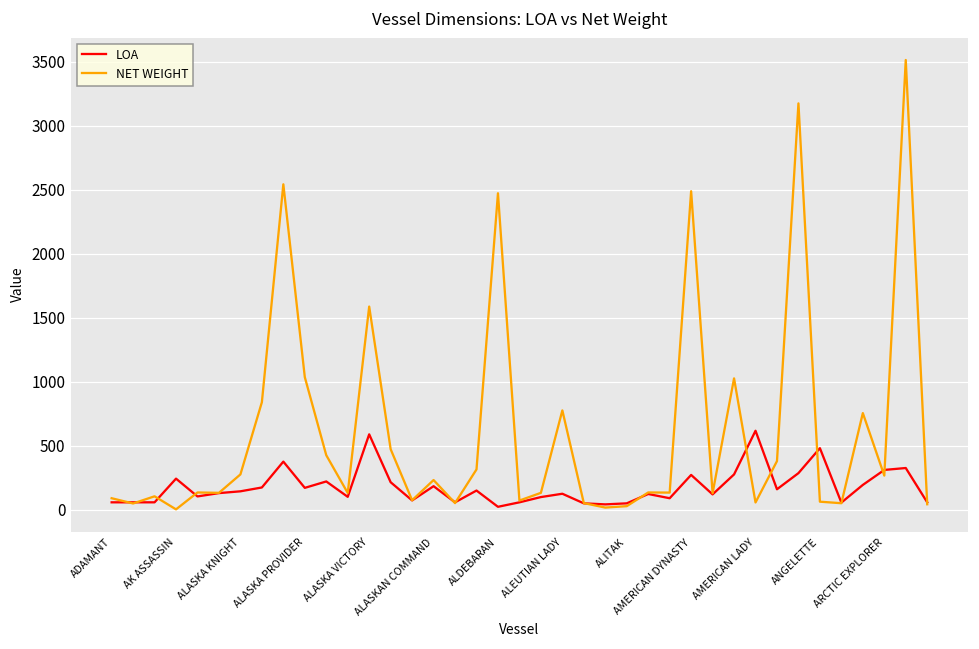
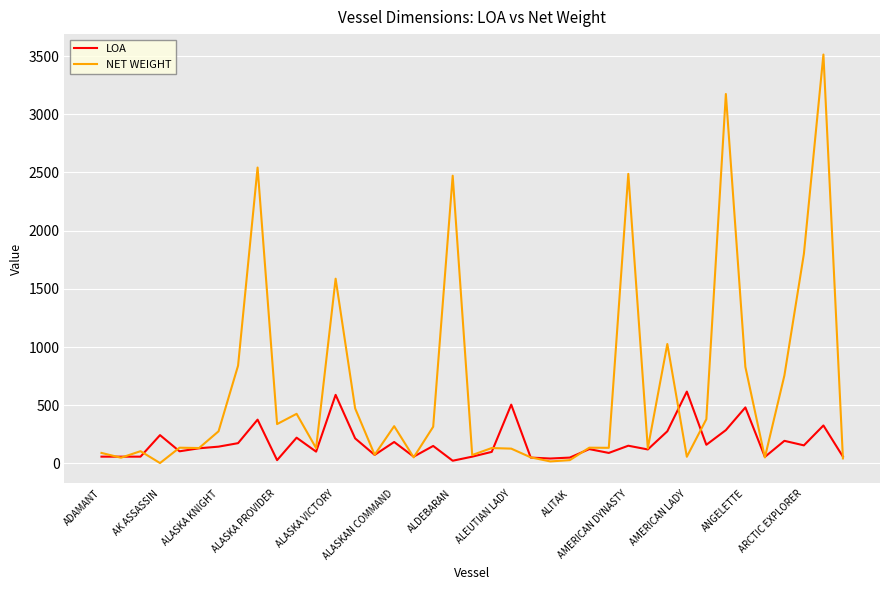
  {
    "LOA": {
      "ADAMANT": 60,
      "AK ASSASSIN": 240,
      "ALASKA KNIGHT": 140,
-     "ALASKA PROVIDER": 170,
+     "ALASKA PROVIDER": 30,
      "ALASKA VICTORY": 590,
      "ALASKAN COMMAND": 180,
      "ALDEBARAN": 20,
-     "ALEUTIAN LADY": 130,
+     "ALEUTIAN LADY": 510,
      "ALITAK": 50,
-     "AMERICAN DYNASTY": 270,
+     "AMERICAN DYNASTY": 150,
      "AMERICAN LADY": 620,
      "ANGELETTE": 480,
-     "ARCTIC EXPLORER": 310
+     "ARCTIC EXPLORER": 160
    },
    "NET WEIGHT": {
      "ADAMANT": 90,
      "AK ASSASSIN": 0,
      "ALASKA KNIGHT": 280,
-     "ALASKA PROVIDER": 1040,
+     "ALASKA PROVIDER": 340,
      "ALASKA VICTORY": 1590,
-     "ALASKAN COMMAND": 230,
+     "ALASKAN COMMAND": 320,
      "ALDEBARAN": 2470,
-     "ALEUTIAN LADY": 780,
+     "ALEUTIAN LADY": 130,
      "ALITAK": 30,
      "AMERICAN DYNASTY": 2490,
      "AMERICAN LADY": 60,
-     "ANGELETTE": 60,
-     "ARCTIC EXPLORER": 270
+     "ANGELETTE": 830,
+     "ARCTIC EXPLORER": 1800
    }
  }
